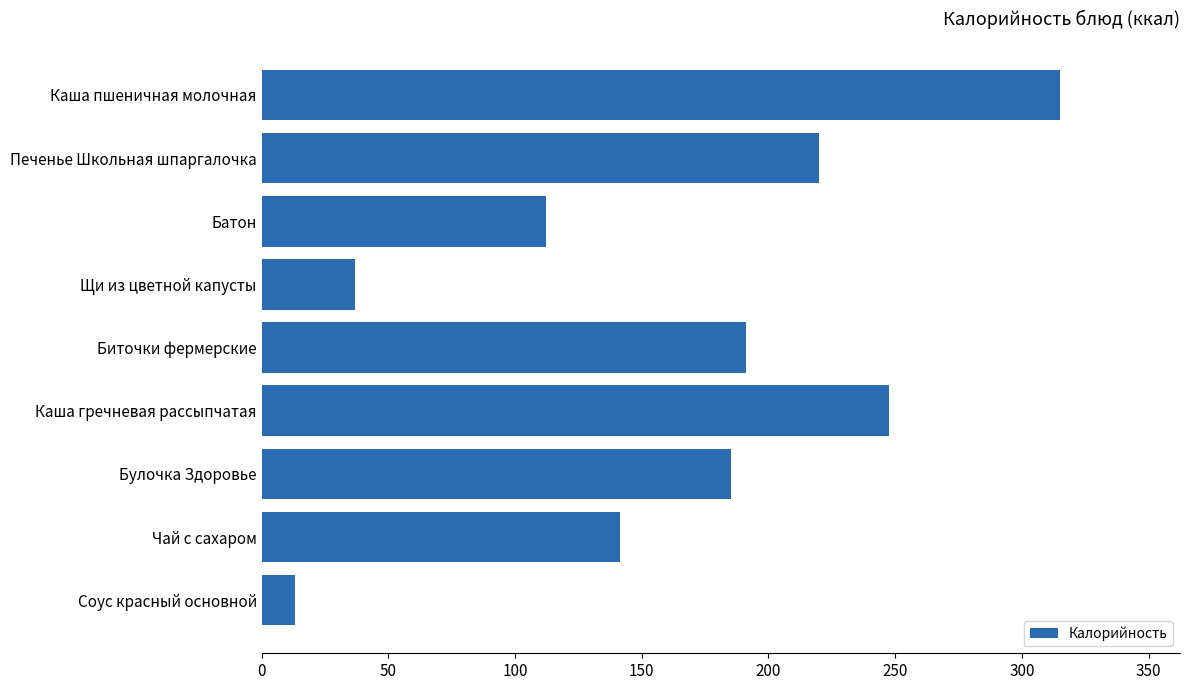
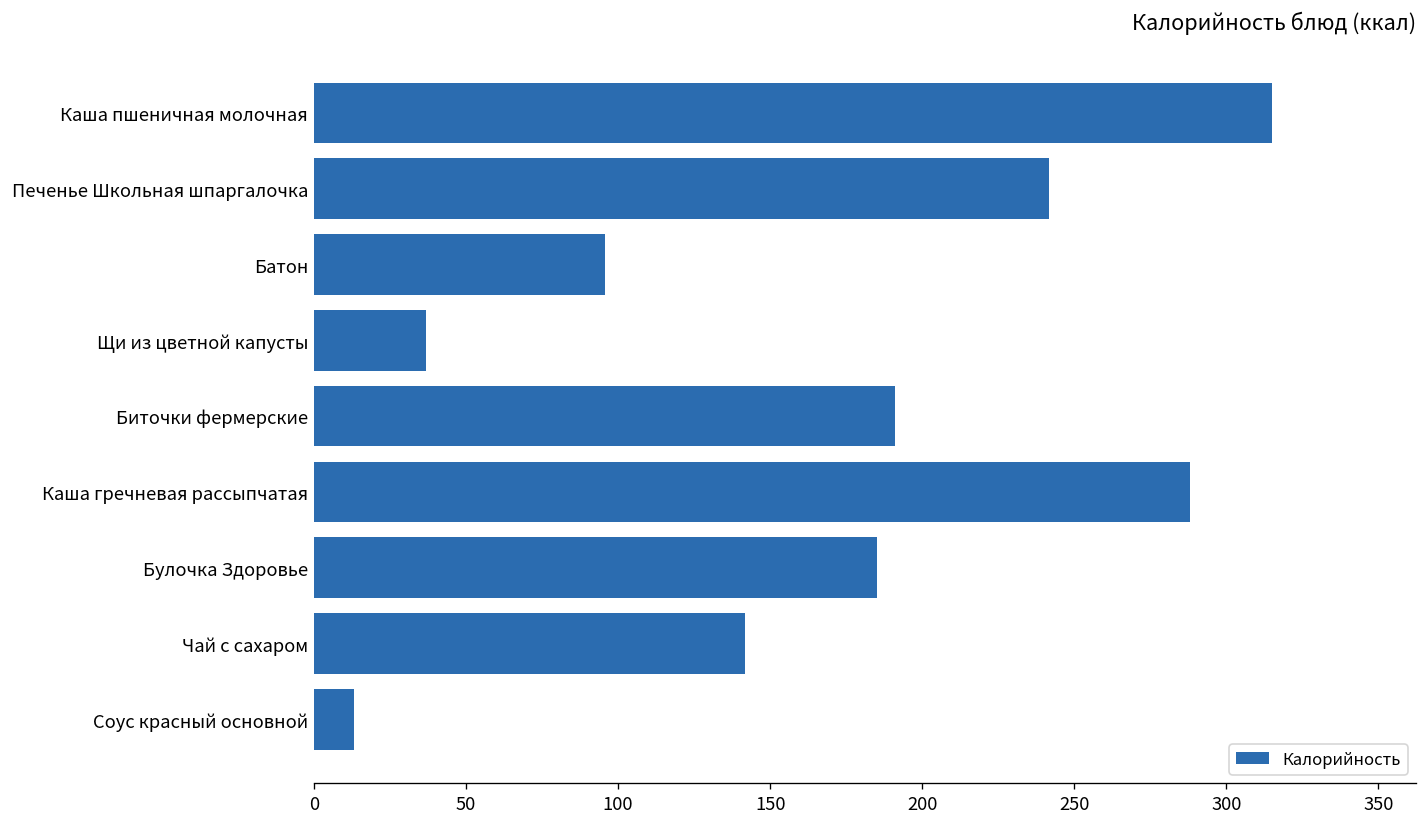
  {
    "Каша пшеничная молочная": 315,
-   "Печенье Школьная шпаргалочка": 220,
-   "Батон": 112,
+   "Печенье Школьная шпаргалочка": 242,
+   "Батон": 96,
    "Щи из цветной капусты": 37,
    "Биточки фермерские": 191,
-   "Каша гречневая рассыпчатая": 248,
+   "Каша гречневая рассыпчатая": 288,
    "Булочка Здоровье": 185,
    "Чай с сахаром": 142,
    "Соус красный основной": 13
  }
